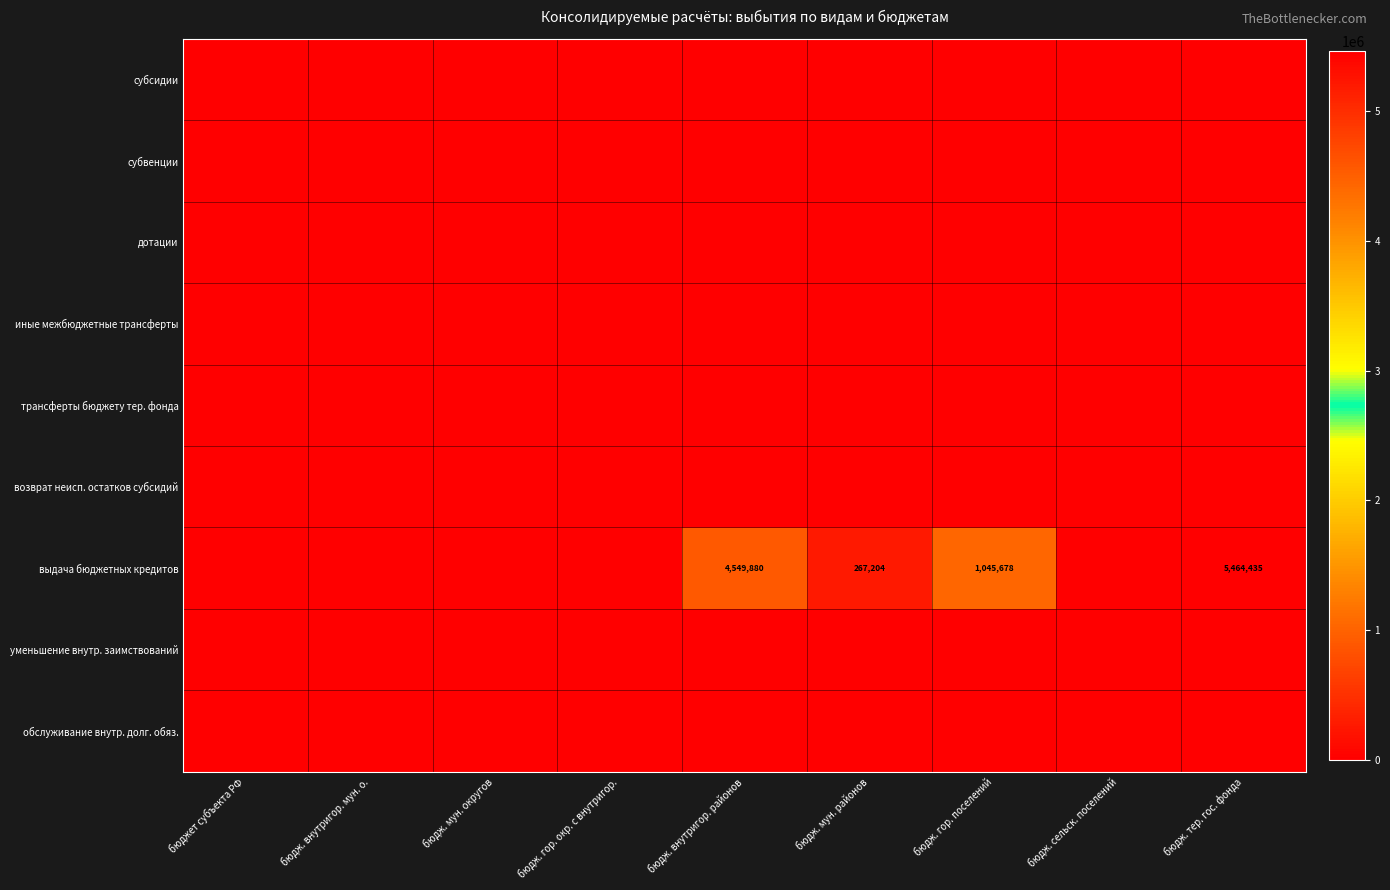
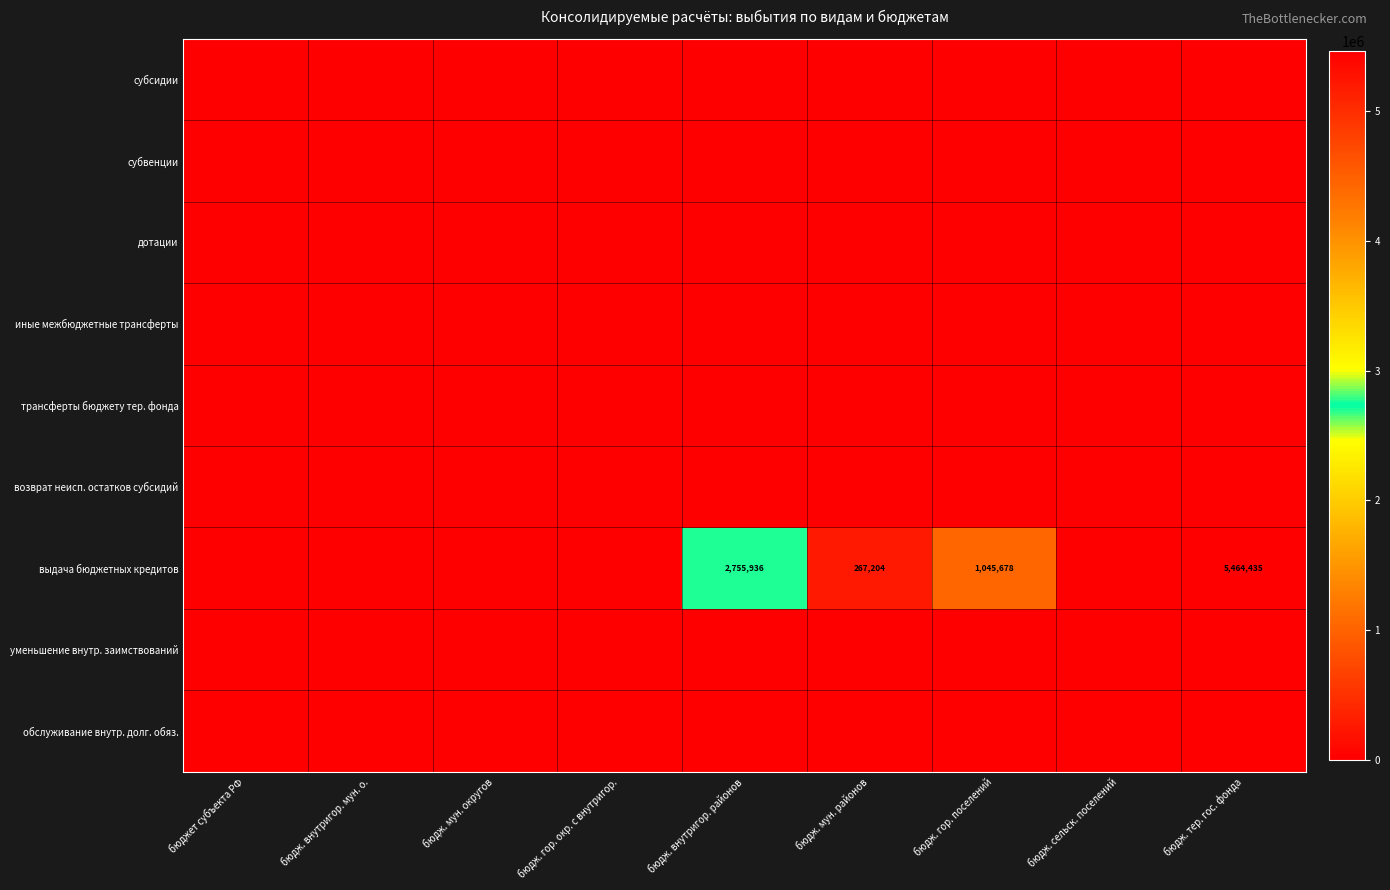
  {
    "выдача бюджетных кредитов": {
-     "бюдж. внутригор. районов": "4,549,880",
+     "бюдж. внутригор. районов": "2,755,936",
      "бюдж. мун. районов": "267,204",
      "бюдж. гор. поселений": "1,045,678",
      "бюдж. тер. гос. фонда": "5,464,435"
    }
  }
